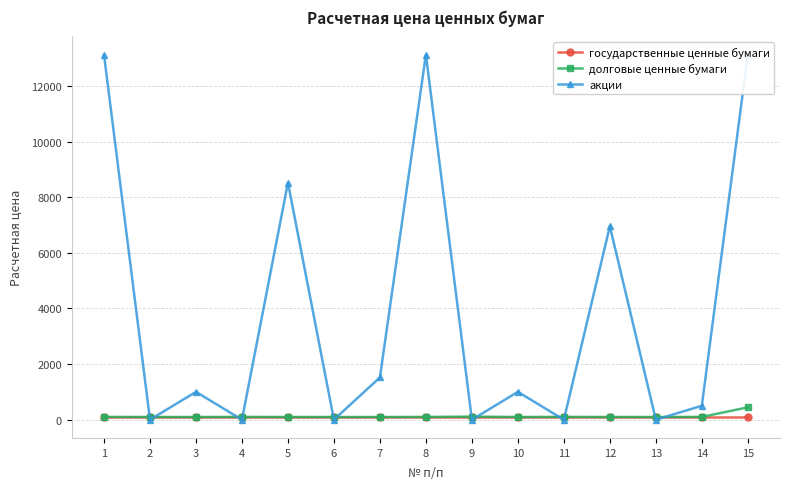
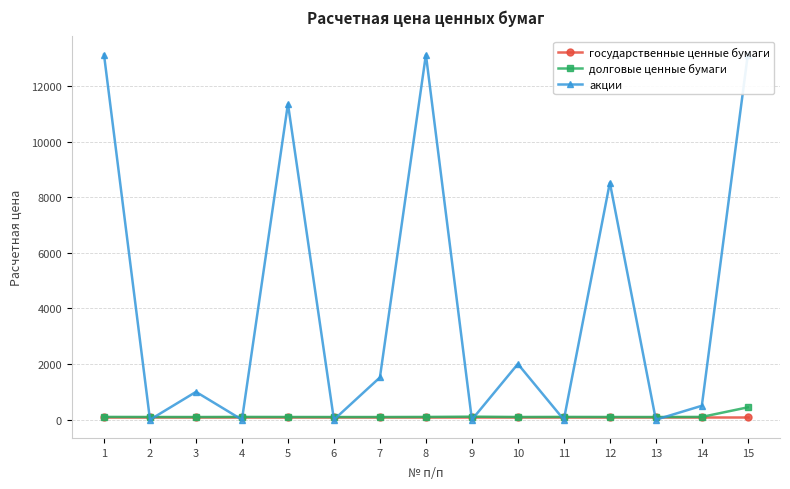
  {
    "государственные ценные бумаги": {
      "15": 100
    },
    "долговые ценные бумаги": {
      "15": 400
    },
    "акции": {
      "1": 13100,
      "2": 0,
      "3": 1000,
      "4": 0,
-     "5": 8500,
+     "5": 11400,
      "6": 0,
      "7": 1500,
      "8": 13100,
      "9": 0,
-     "10": 1000,
+     "10": 2000,
      "11": 0,
-     "12": 7000,
+     "12": 8500,
      "13": 0,
      "14": 500
    }
  }
